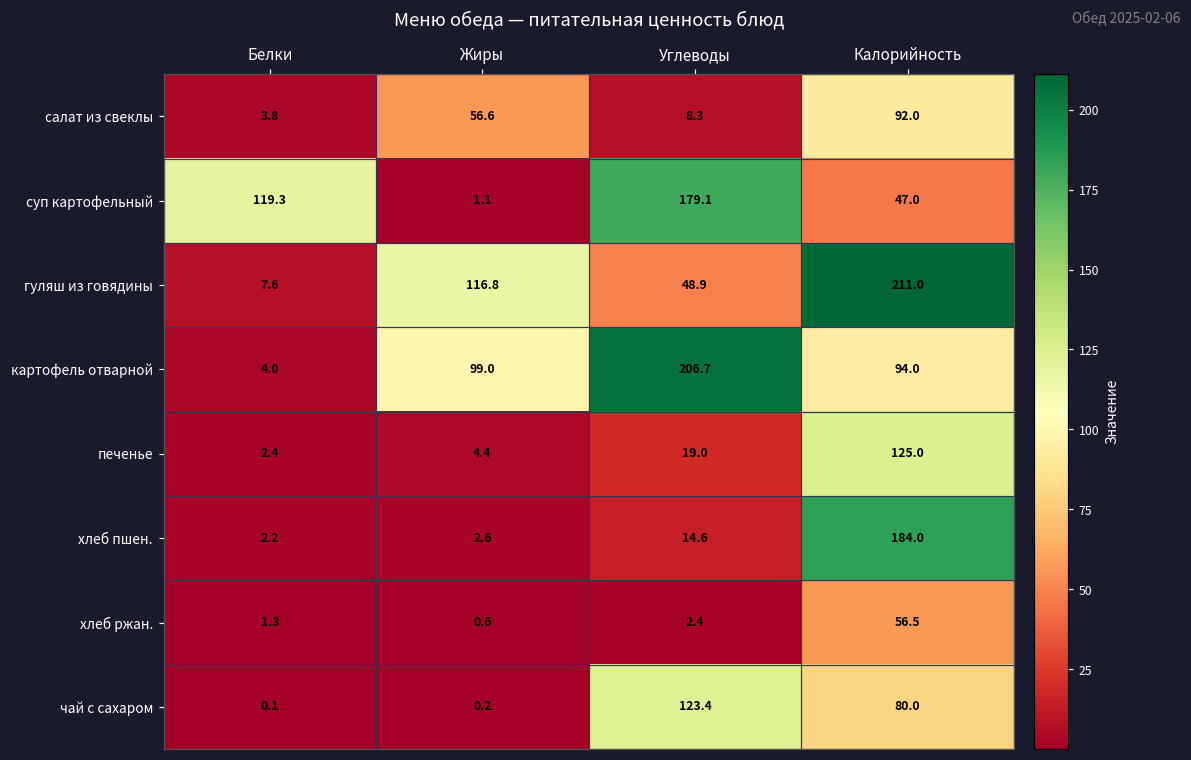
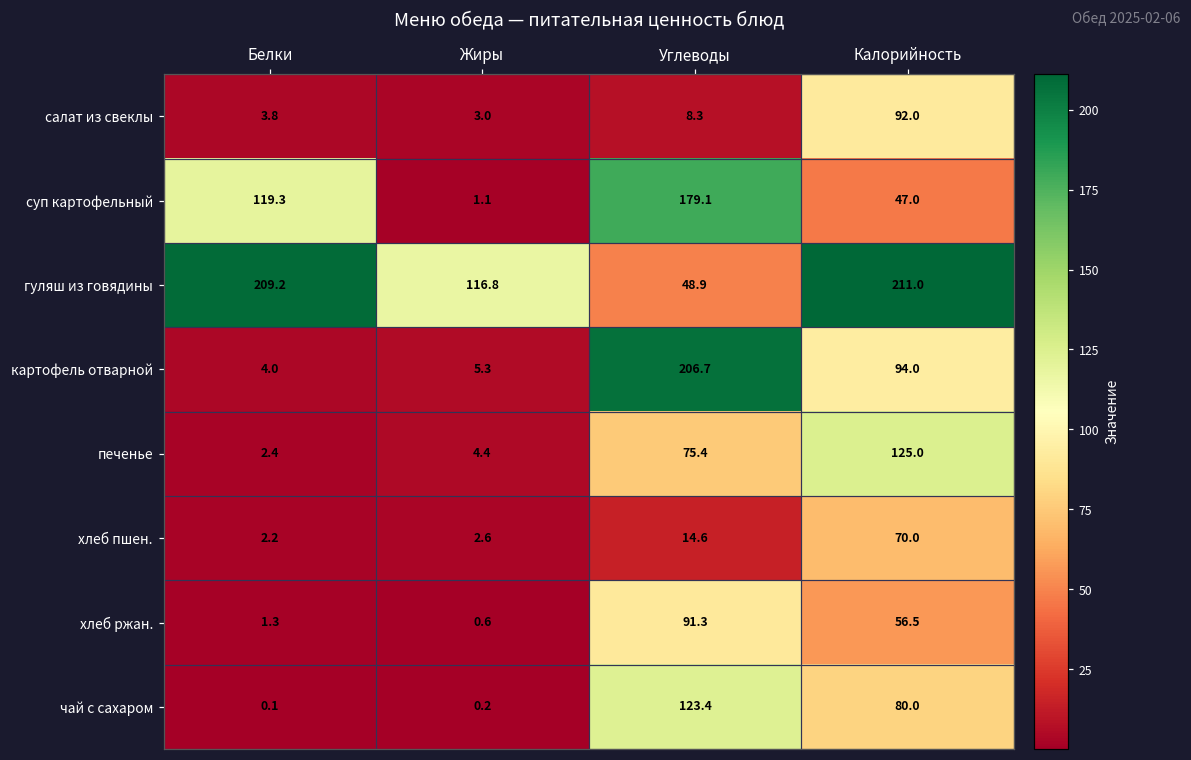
  {
    "салат из свеклы": {
      "Белки": 3.8,
-     "Жиры": 56.6,
+     "Жиры": 3.0,
      "Углеводы": 8.3,
      "Калорийность": 92.0
    },
    "суп картофельный": {
      "Белки": 119.3,
      "Жиры": 1.1,
      "Углеводы": 179.1,
      "Калорийность": 47.0
    },
    "гуляш из говядины": {
-     "Белки": 7.6,
+     "Белки": 209.2,
      "Жиры": 116.8,
      "Углеводы": 48.9,
      "Калорийность": 211.0
    },
    "картофель отварной": {
      "Белки": 4.0,
-     "Жиры": 99.0,
+     "Жиры": 5.3,
      "Углеводы": 206.7,
      "Калорийность": 94.0
    },
    "печенье": {
      "Белки": 2.4,
      "Жиры": 4.4,
-     "Углеводы": 19.0,
+     "Углеводы": 75.4,
      "Калорийность": 125.0
    },
    "хлеб пшен.": {
      "Белки": 2.2,
      "Жиры": 2.6,
      "Углеводы": 14.6,
-     "Калорийность": 184.0
+     "Калорийность": 70.0
    },
    "хлеб ржан.": {
      "Белки": 1.3,
      "Жиры": 0.6,
-     "Углеводы": 2.4,
+     "Углеводы": 91.3,
      "Калорийность": 56.5
    },
    "чай с сахаром": {
      "Белки": 0.1,
      "Жиры": 0.2,
      "Углеводы": 123.4,
      "Калорийность": 80.0
    }
  }
